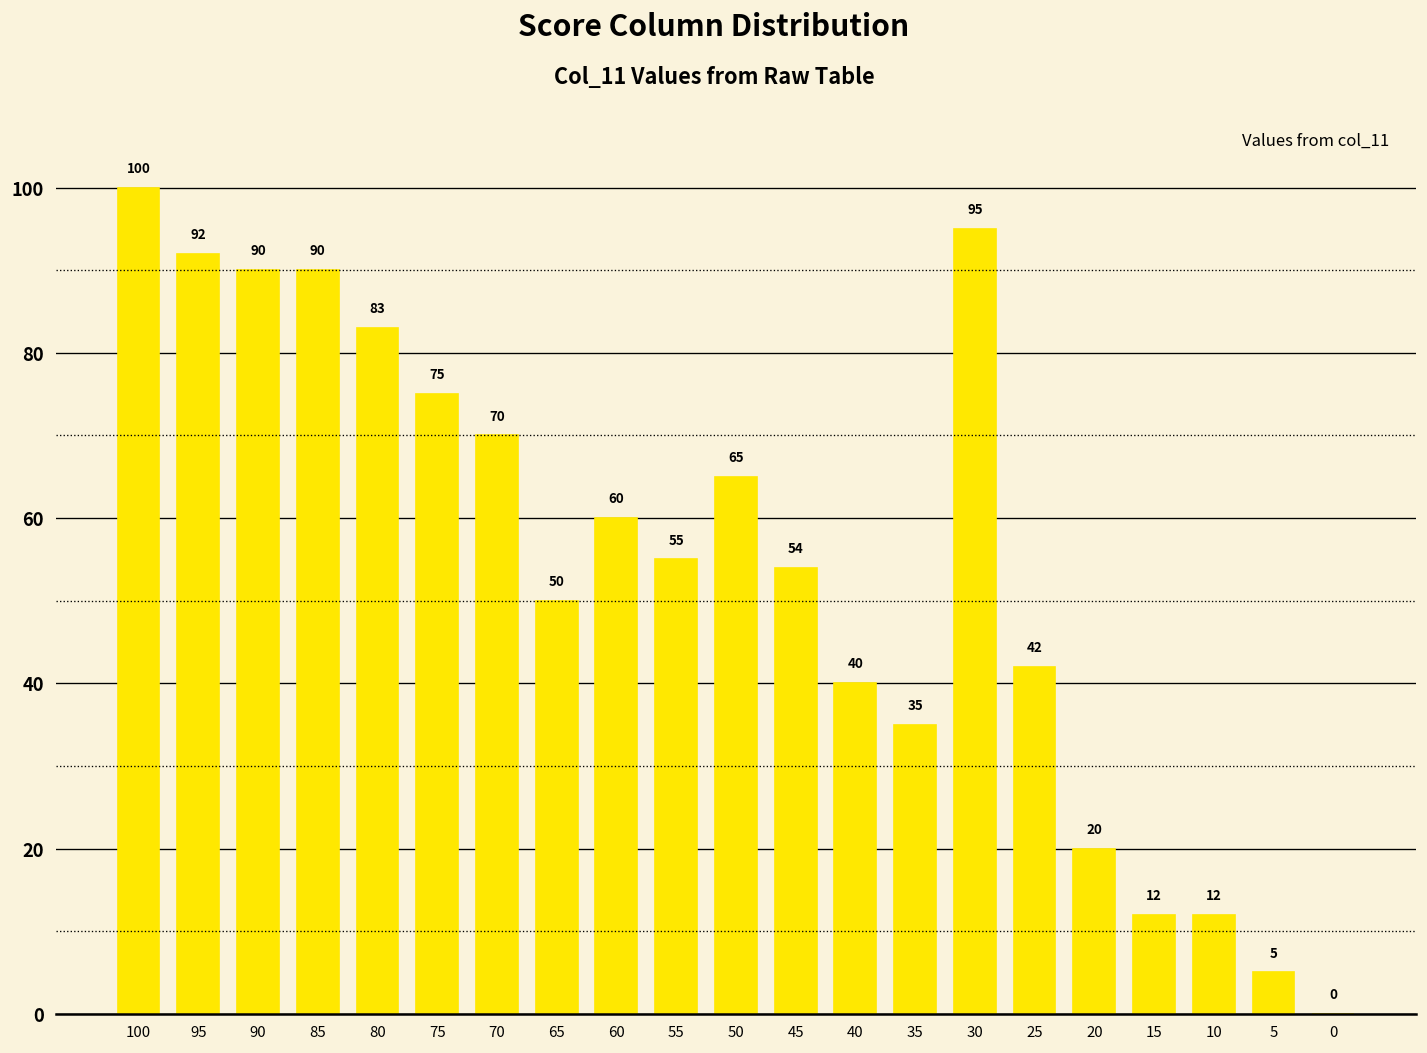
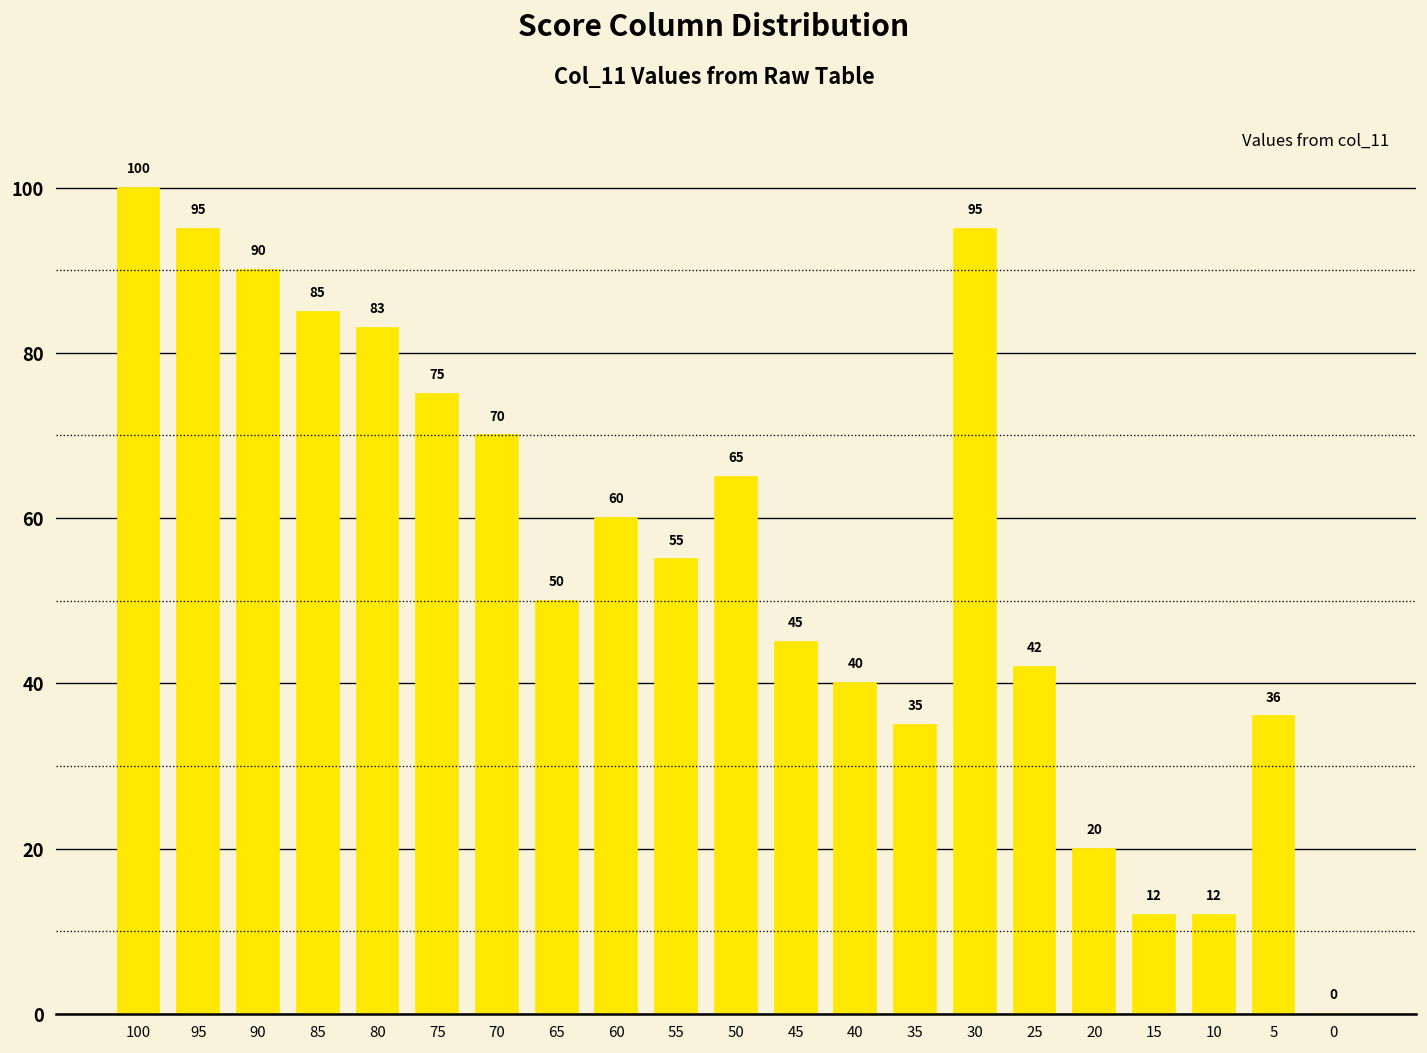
  {
    "100": 100,
-   "95": 92,
+   "95": 95,
    "90": 90,
-   "85": 90,
+   "85": 85,
    "80": 83,
    "75": 75,
    "70": 70,
    "65": 50,
    "60": 60,
    "55": 55,
    "50": 65,
-   "45": 54,
+   "45": 45,
    "40": 40,
    "35": 35,
    "30": 95,
    "25": 42,
    "20": 20,
    "15": 12,
    "10": 12,
-   "5": 5,
+   "5": 36,
    "0": 0
  }
